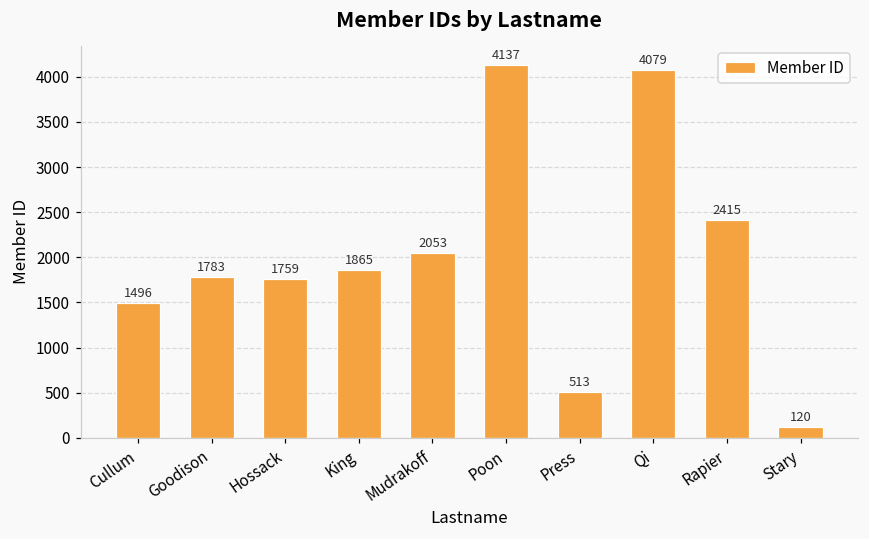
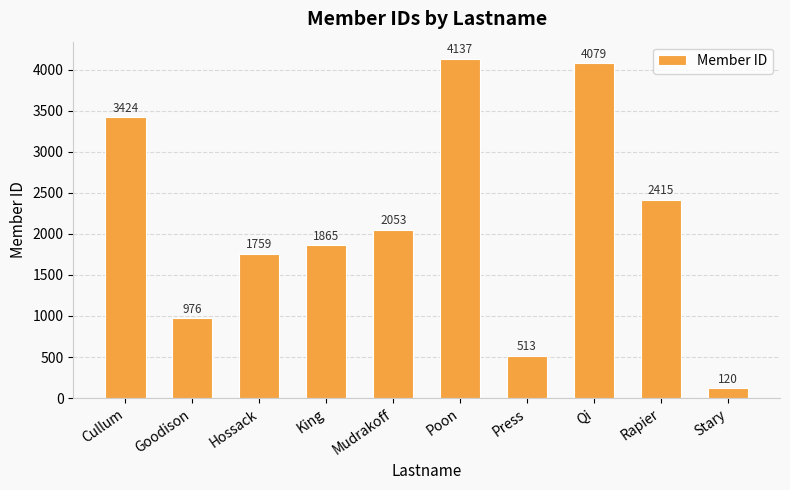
  {
-   "Cullum": 1496,
-   "Goodison": 1783,
+   "Cullum": 3424,
+   "Goodison": 976,
    "Hossack": 1759,
    "King": 1865,
    "Mudrakoff": 2053,
    "Poon": 4137,
    "Press": 513,
    "Qi": 4079,
    "Rapier": 2415,
    "Stary": 120
  }
